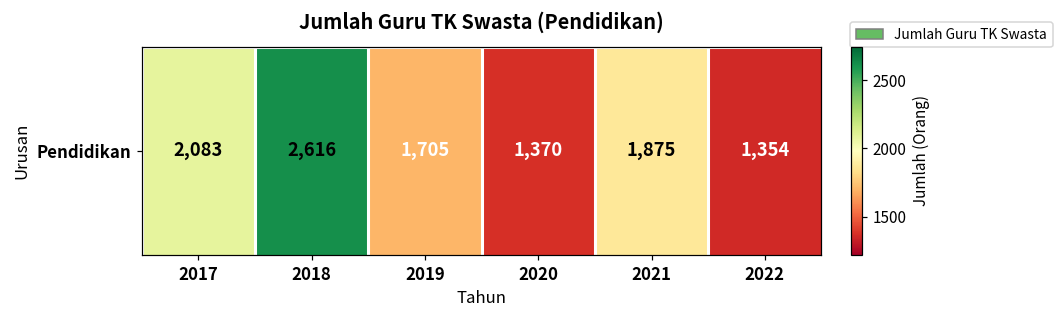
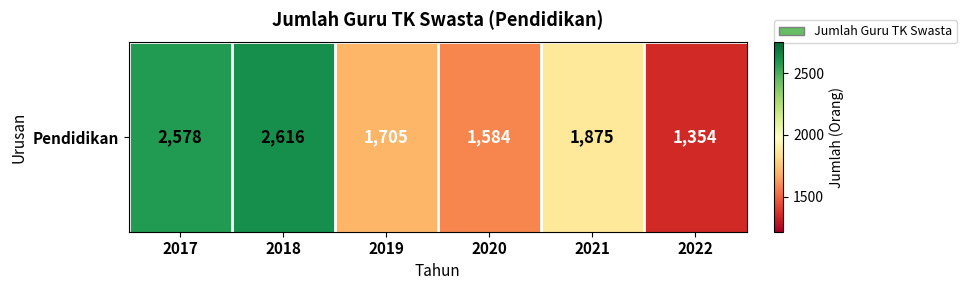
  {
    "Pendidikan": {
-     "2017": "2,083",
+     "2017": "2,578",
      "2018": "2,616",
      "2019": "1,705",
-     "2020": "1,370",
+     "2020": "1,584",
      "2021": "1,875",
      "2022": "1,354"
    }
  }
